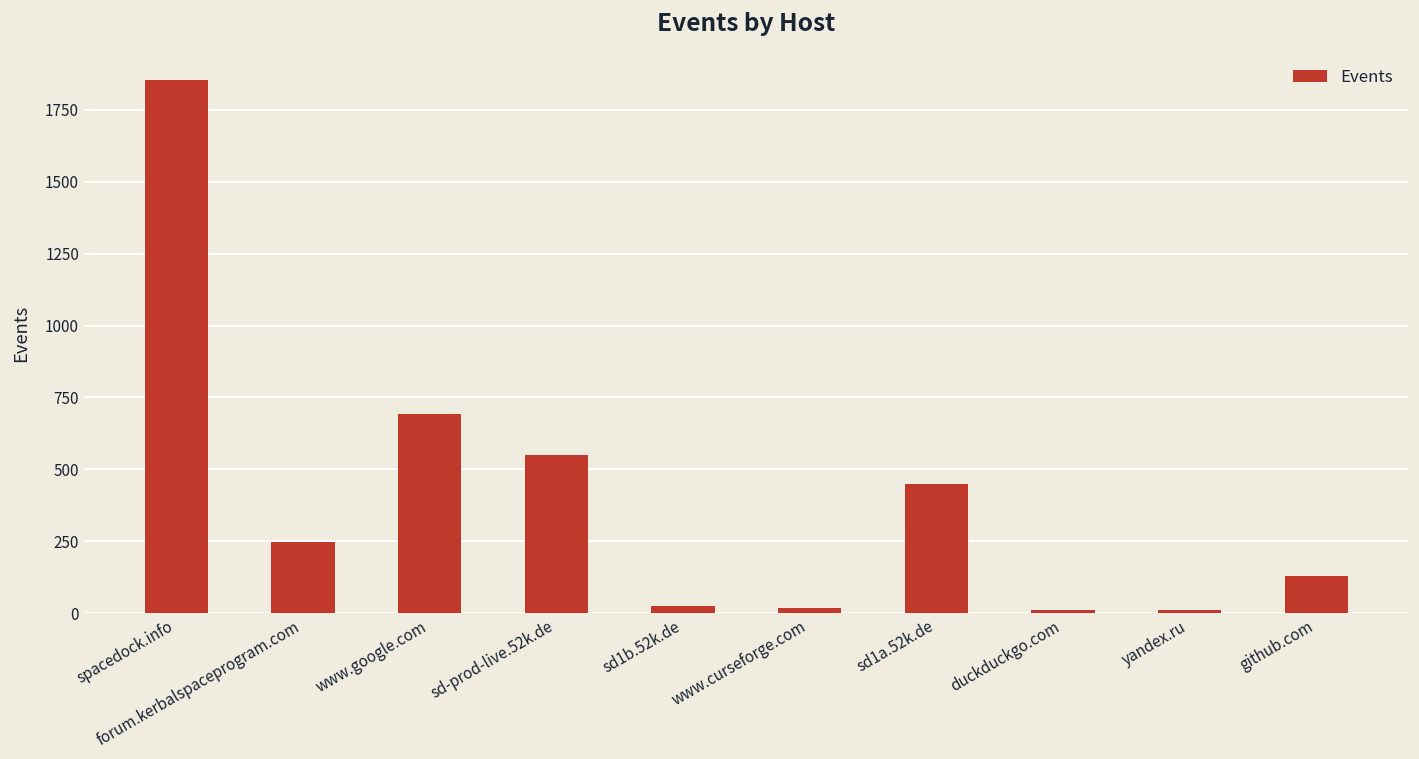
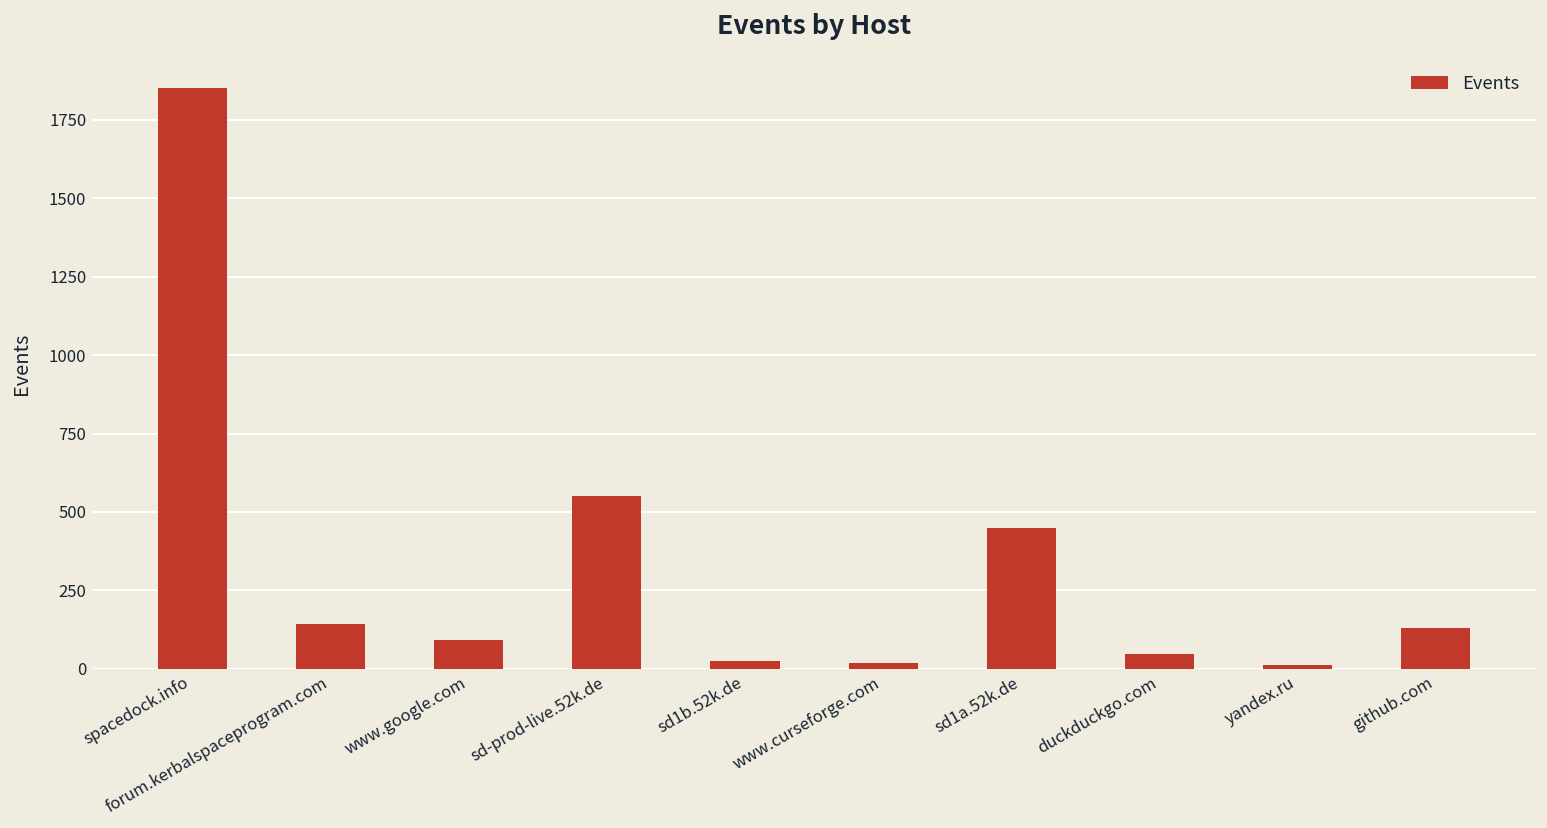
  {
    "spacedock.info": 1850,
-   "forum.kerbalspaceprogram.com": 250,
-   "www.google.com": 690,
+   "forum.kerbalspaceprogram.com": 140,
+   "www.google.com": 90,
    "sd-prod-live.52k.de": 550,
    "sd1b.52k.de": 30,
    "www.curseforge.com": 20,
    "sd1a.52k.de": 450,
-   "duckduckgo.com": 10,
+   "duckduckgo.com": 50,
    "yandex.ru": 10,
    "github.com": 130
  }
